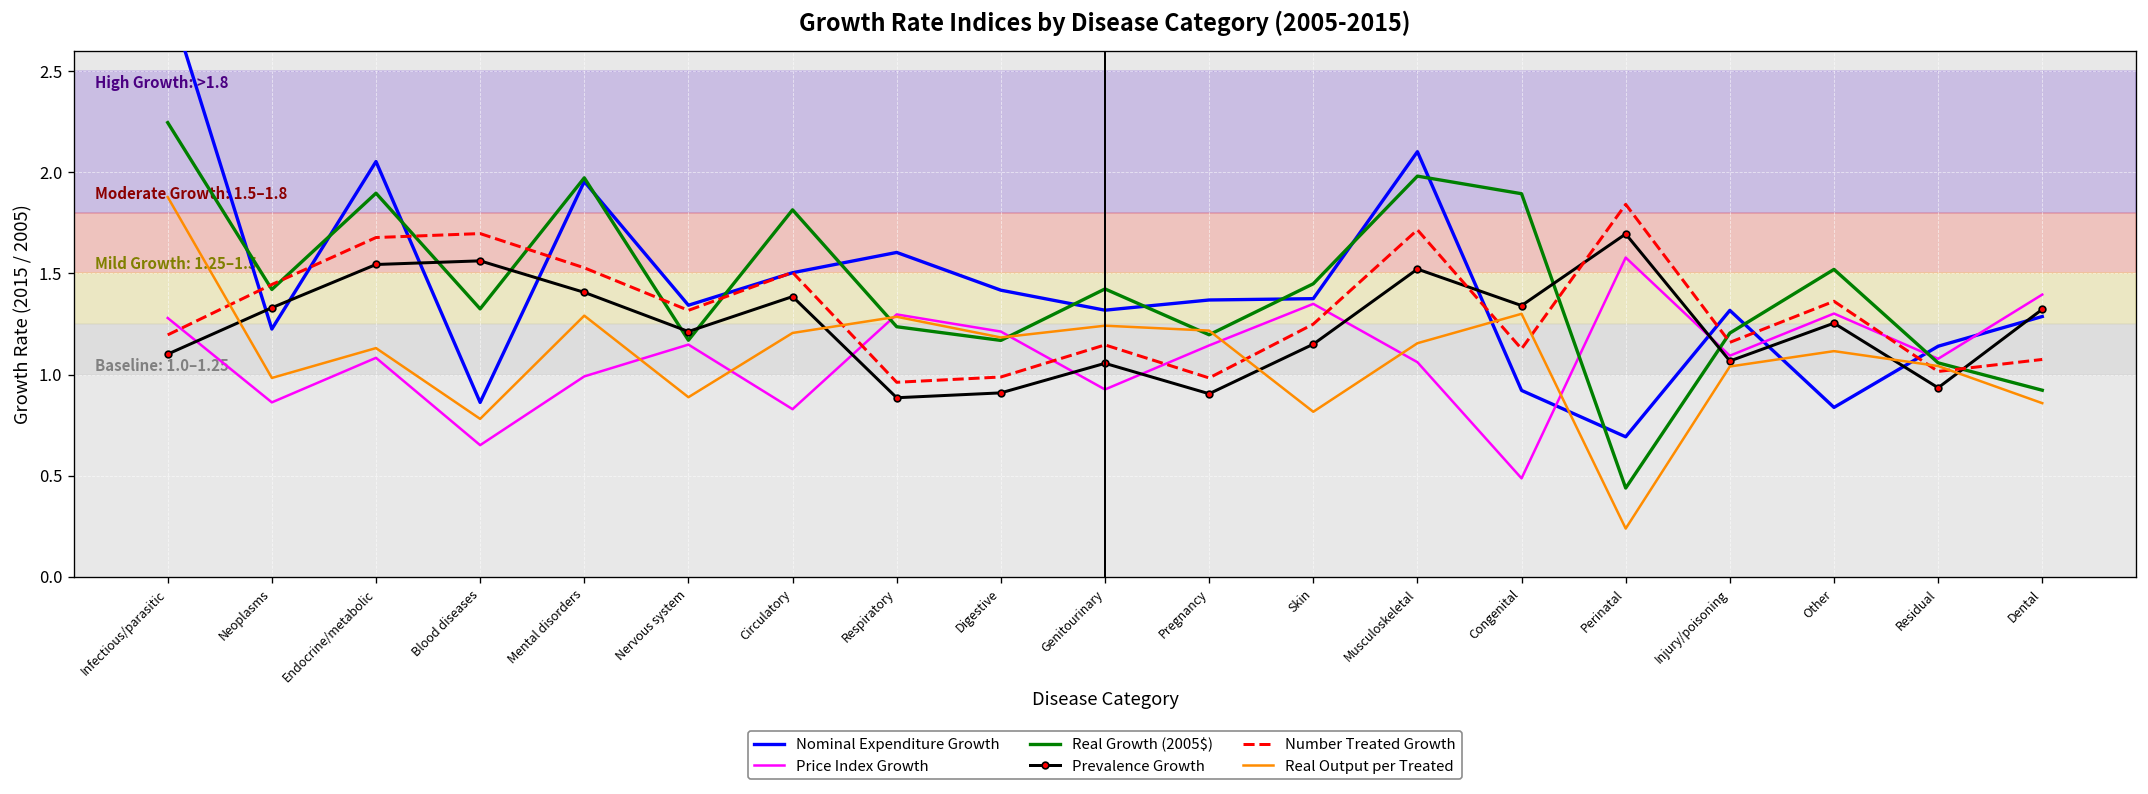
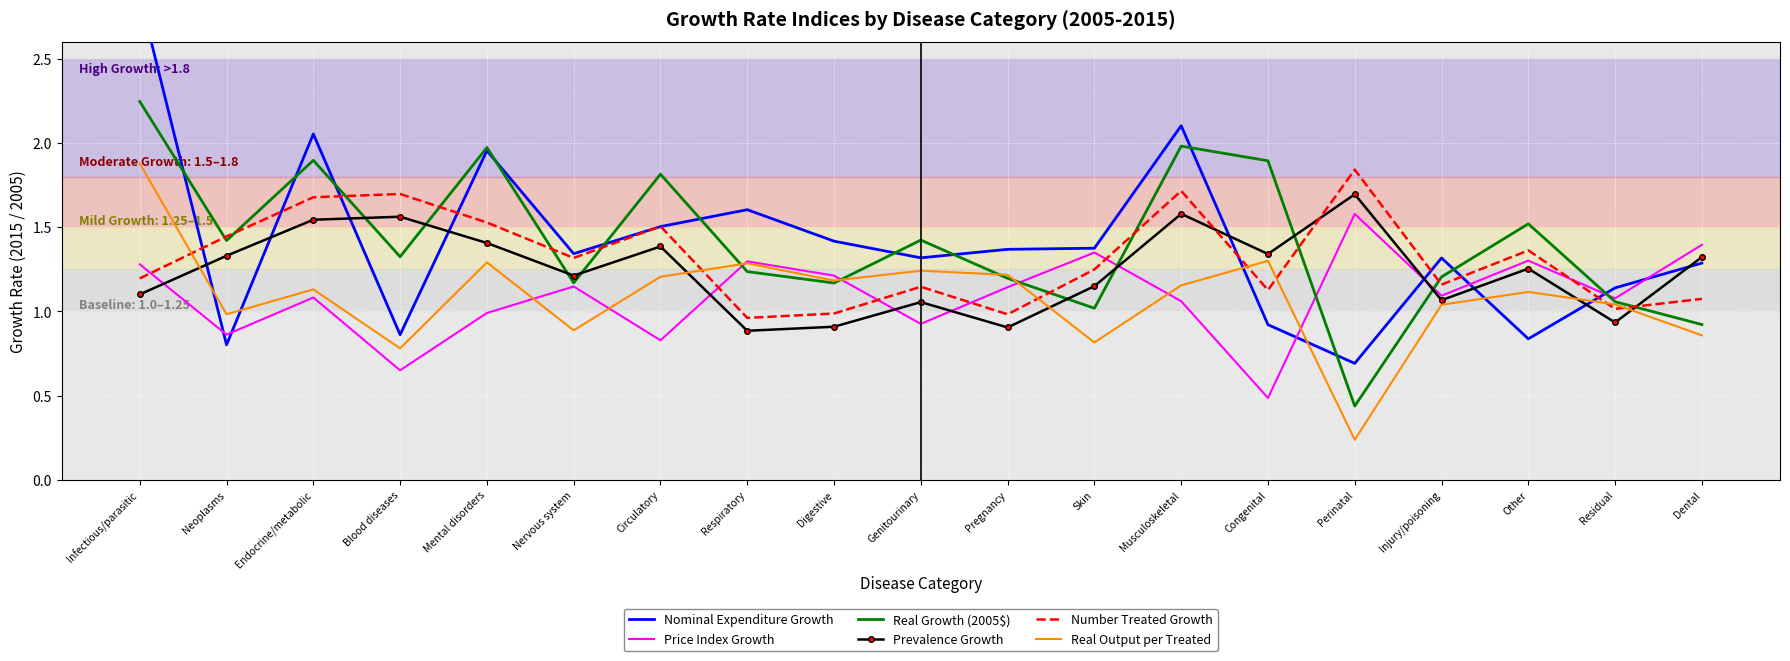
  {
    "Nominal Expenditure Growth": {
-     "Neoplasms": 1.23,
+     "Neoplasms": 0.80,
      "Endocrine/metabolic": 2.05,
      "Blood diseases": 0.86,
      "Mental disorders": 1.95,
      "Nervous system": 1.34,
      "Respiratory": 1.60,
      "Digestive": 1.42,
      "Genitourinary": 1.32,
      "Pregnancy": 1.37,
      "Skin": 1.38,
      "Musculoskeletal": 2.10,
      "Congenital": 0.92,
      "Perinatal": 0.69,
      "Injury/poisoning": 1.32,
      "Other": 0.84,
      "Residual": 1.14,
      "Dental": 1.29
    },
    "Price Index Growth": {
      "Infectious/parasitic": 1.28,
      "Neoplasms": 0.86,
      "Endocrine/metabolic": 1.08,
      "Blood diseases": 0.65,
      "Mental disorders": 0.99,
      "Nervous system": 1.15,
      "Circulatory": 0.83,
      "Digestive": 1.21,
      "Genitourinary": 0.93,
      "Pregnancy": 1.14,
      "Skin": 1.35,
      "Musculoskeletal": 1.06,
      "Congenital": 0.49,
      "Perinatal": 1.58,
      "Injury/poisoning": 1.09,
      "Other": 1.30,
      "Residual": 1.08,
      "Dental": 1.40
    },
    "Real Growth (2005$)": {
      "Infectious/parasitic": 2.25,
      "Neoplasms": 1.42,
      "Endocrine/metabolic": 1.90,
      "Blood diseases": 1.32,
      "Mental disorders": 1.97,
      "Nervous system": 1.17,
      "Circulatory": 1.81,
      "Respiratory": 1.24,
      "Genitourinary": 1.42,
      "Pregnancy": 1.20,
-     "Skin": 1.45,
+     "Skin": 1.02,
      "Musculoskeletal": 1.98,
      "Congenital": 1.89,
      "Perinatal": 0.44,
      "Injury/poisoning": 1.21,
      "Other": 1.52,
      "Residual": 1.06,
      "Dental": 0.92
    },
    "Prevalence Growth": {
      "Neoplasms": 1.33,
      "Endocrine/metabolic": 1.54,
      "Blood diseases": 1.56,
      "Mental disorders": 1.41,
      "Nervous system": 1.21,
      "Circulatory": 1.39,
      "Respiratory": 0.89,
      "Digestive": 0.91,
      "Genitourinary": 1.06,
      "Pregnancy": 0.90,
      "Skin": 1.15,
-     "Musculoskeletal": 1.52,
+     "Musculoskeletal": 1.58,
      "Congenital": 1.34,
      "Perinatal": 1.70,
      "Injury/poisoning": 1.07,
      "Other": 1.25,
      "Residual": 0.93,
      "Dental": 1.32
    },
    "Number Treated Growth": {
      "Infectious/parasitic": 1.20,
      "Endocrine/metabolic": 1.68,
      "Blood diseases": 1.70,
      "Mental disorders": 1.53,
      "Nervous system": 1.32,
      "Respiratory": 0.96,
      "Digestive": 0.99,
      "Genitourinary": 1.15,
      "Pregnancy": 0.98,
      "Skin": 1.25,
      "Musculoskeletal": 1.72,
      "Congenital": 1.13,
      "Perinatal": 1.84,
      "Injury/poisoning": 1.16,
      "Other": 1.36,
      "Residual": 1.02,
      "Dental": 1.07
    },
    "Real Output per Treated": {
      "Neoplasms": 0.98,
      "Endocrine/metabolic": 1.13,
      "Blood diseases": 0.78,
      "Mental disorders": 1.29,
      "Nervous system": 0.89,
      "Circulatory": 1.21,
      "Genitourinary": 1.24,
      "Pregnancy": 1.22,
      "Skin": 0.82,
      "Musculoskeletal": 1.15,
      "Congenital": 1.30,
      "Perinatal": 0.24,
      "Injury/poisoning": 1.04,
      "Other": 1.12,
      "Residual": 1.04,
      "Dental": 0.86
    }
  }
